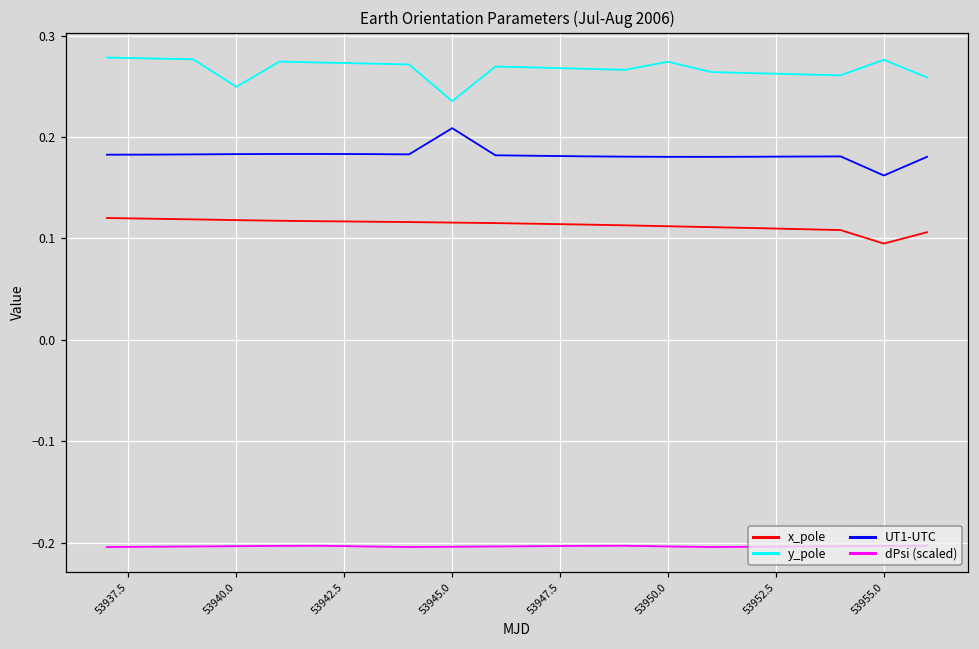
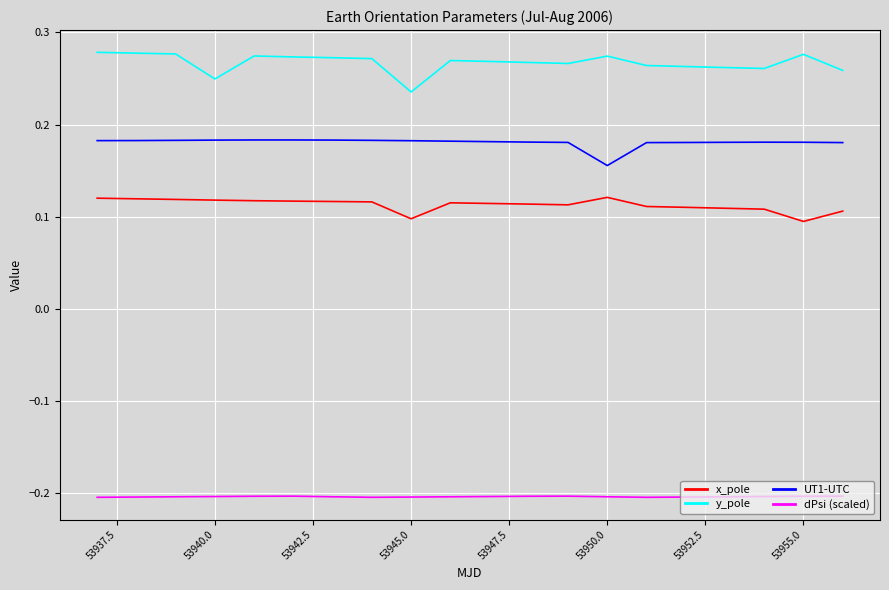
  {
    "x_pole": {
      "53940.0": 0.12,
-     "53945.0": 0.12,
-     "53950.0": 0.11,
+     "53945.0": 0.10,
+     "53950.0": 0.12,
      "53955.0": 0.09
    },
    "y_pole": {
      "53940.0": 0.25,
      "53945.0": 0.24,
      "53950.0": 0.27,
      "53955.0": 0.28
    },
    "UT1-UTC": {
      "53940.0": 0.18,
-     "53945.0": 0.21,
-     "53950.0": 0.18,
-     "53955.0": 0.16
+     "53945.0": 0.18,
+     "53950.0": 0.16,
+     "53955.0": 0.18
    },
    "dPsi (scaled)": {
      "53940.0": -0.20,
      "53945.0": -0.20,
      "53950.0": -0.20
    }
  }
